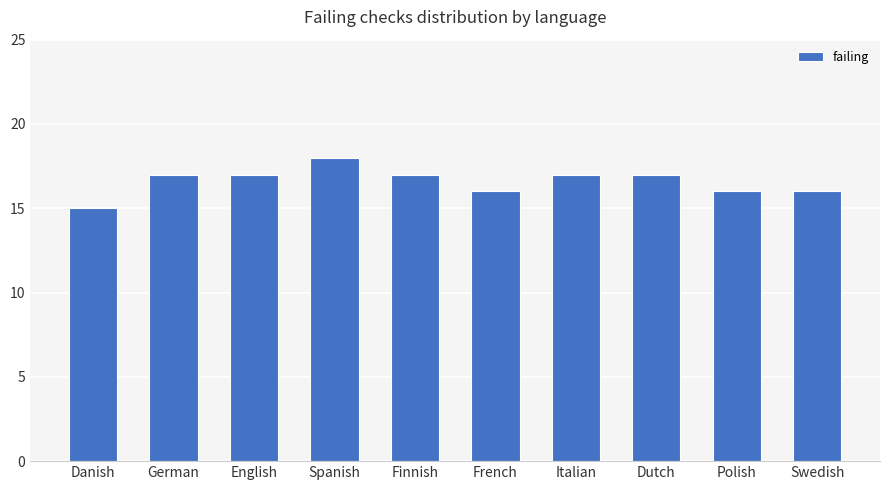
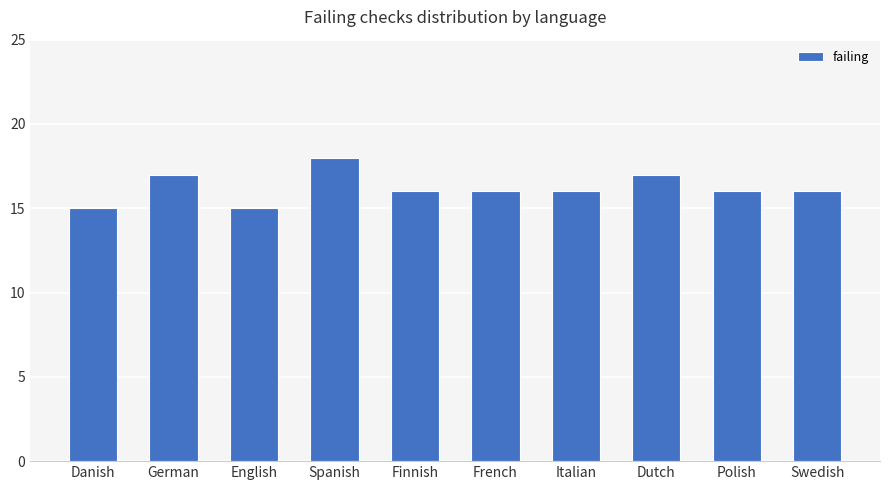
  {
    "Danish": 15,
    "German": 17,
-   "English": 17,
+   "English": 15,
    "Spanish": 18,
-   "Finnish": 17,
+   "Finnish": 16,
    "French": 16,
-   "Italian": 17,
+   "Italian": 16,
    "Dutch": 17,
    "Polish": 16,
    "Swedish": 16
  }
